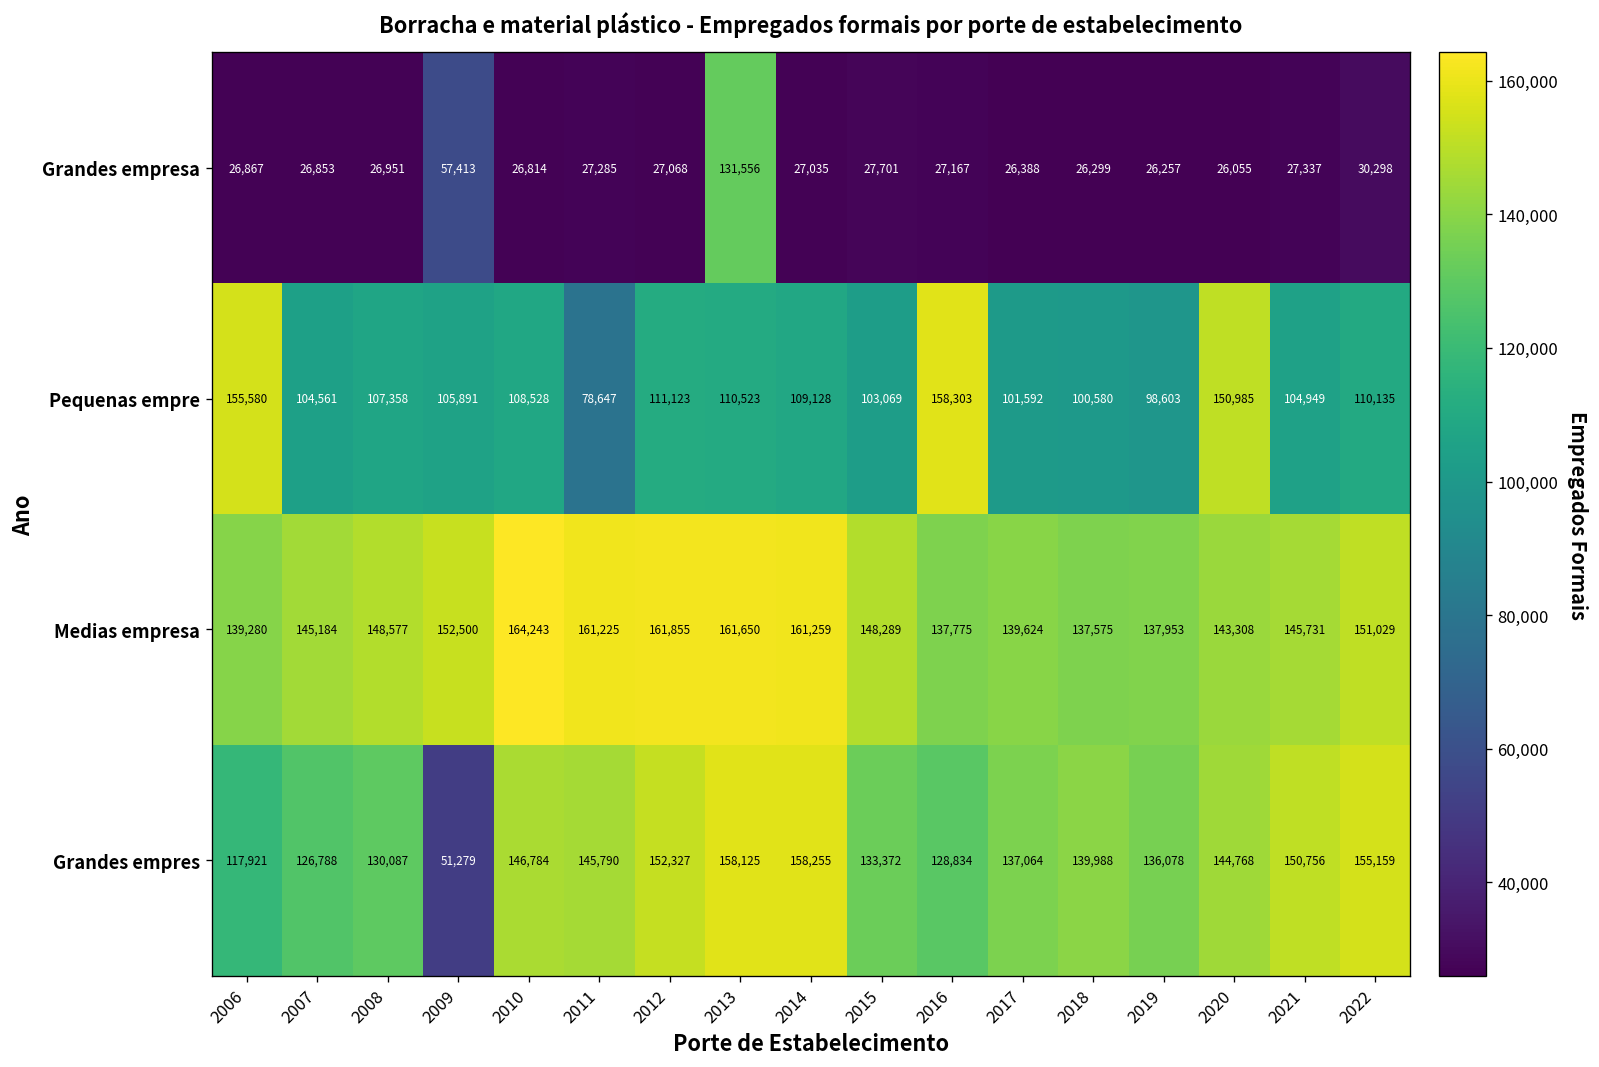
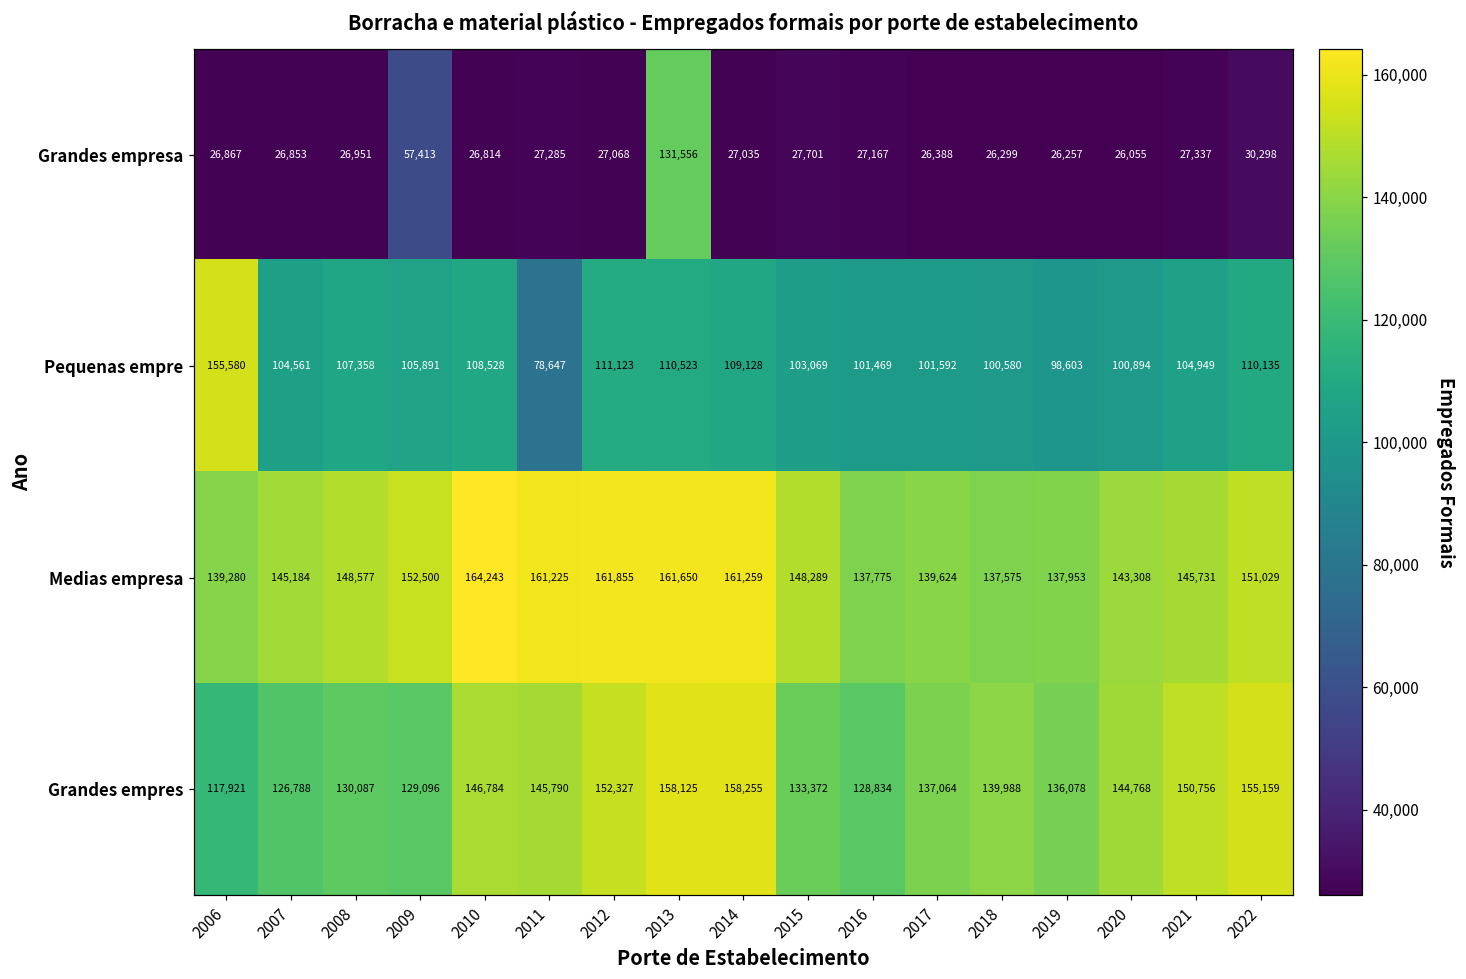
  {
    "Grandes empresa": {
      "2006": "26,867",
      "2007": "26,853",
      "2008": "26,951",
      "2009": "57,413",
      "2010": "26,814",
      "2011": "27,285",
      "2012": "27,068",
      "2013": "131,556",
      "2014": "27,035",
      "2015": "27,701",
      "2016": "27,167",
      "2017": "26,388",
      "2018": "26,299",
      "2019": "26,257",
      "2020": "26,055",
      "2021": "27,337",
      "2022": "30,298"
    },
    "Pequenas empre": {
      "2006": "155,580",
      "2007": "104,561",
      "2008": "107,358",
      "2009": "105,891",
      "2010": "108,528",
      "2011": "78,647",
      "2012": "111,123",
      "2013": "110,523",
      "2014": "109,128",
      "2015": "103,069",
-     "2016": "158,303",
+     "2016": "101,469",
      "2017": "101,592",
      "2018": "100,580",
      "2019": "98,603",
-     "2020": "150,985",
+     "2020": "100,894",
      "2021": "104,949",
      "2022": "110,135"
    },
    "Medias empresa": {
      "2006": "139,280",
      "2007": "145,184",
      "2008": "148,577",
      "2009": "152,500",
      "2010": "164,243",
      "2011": "161,225",
      "2012": "161,855",
      "2013": "161,650",
      "2014": "161,259",
      "2015": "148,289",
      "2016": "137,775",
      "2017": "139,624",
      "2018": "137,575",
      "2019": "137,953",
      "2020": "143,308",
      "2021": "145,731",
      "2022": "151,029"
    },
    "Grandes empres": {
      "2006": "117,921",
      "2007": "126,788",
      "2008": "130,087",
-     "2009": "51,279",
+     "2009": "129,096",
      "2010": "146,784",
      "2011": "145,790",
      "2012": "152,327",
      "2013": "158,125",
      "2014": "158,255",
      "2015": "133,372",
      "2016": "128,834",
      "2017": "137,064",
      "2018": "139,988",
      "2019": "136,078",
      "2020": "144,768",
      "2021": "150,756",
      "2022": "155,159"
    }
  }
